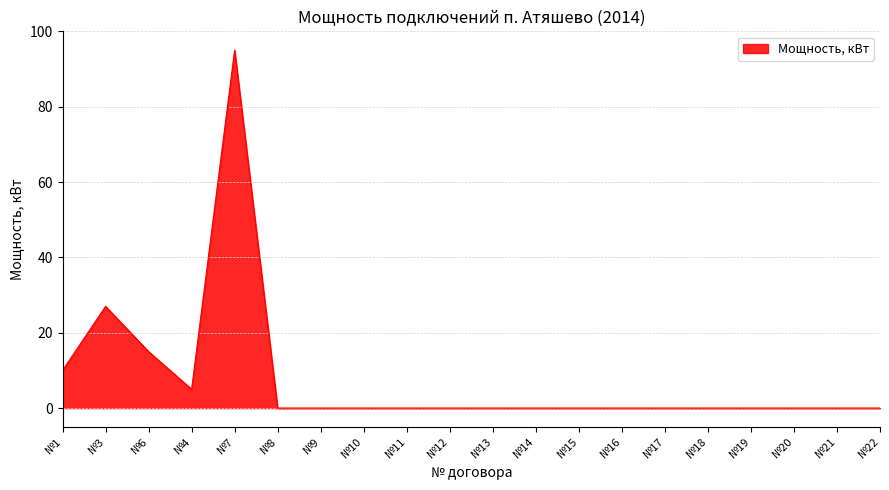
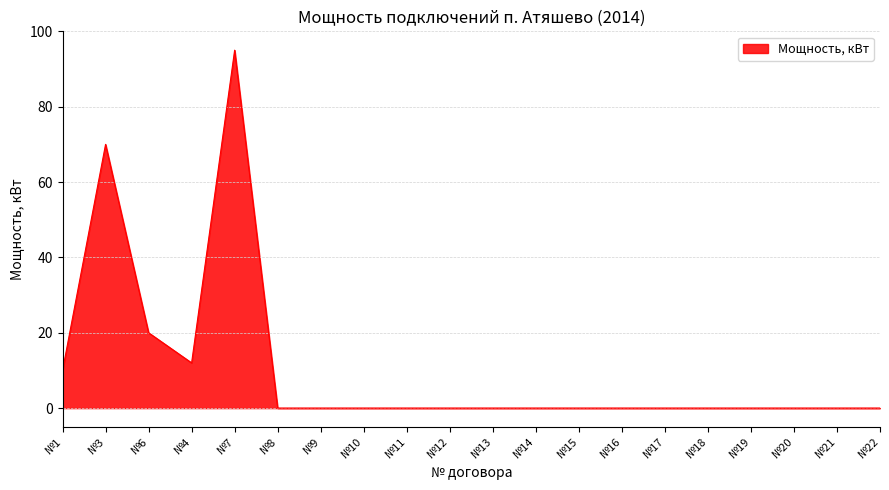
  {
    "№1": 10,
-   "№3": 27,
-   "№6": 15,
-   "№4": 5,
+   "№3": 70,
+   "№6": 20,
+   "№4": 12,
    "№7": 95,
    "№8": 0,
    "№9": 0,
    "№10": 0,
    "№11": 0,
    "№12": 0,
    "№13": 0,
    "№14": 0,
    "№15": 0,
    "№16": 0,
    "№17": 0,
    "№18": 0,
    "№19": 0,
    "№20": 0,
    "№21": 0,
    "№22": 0
  }
